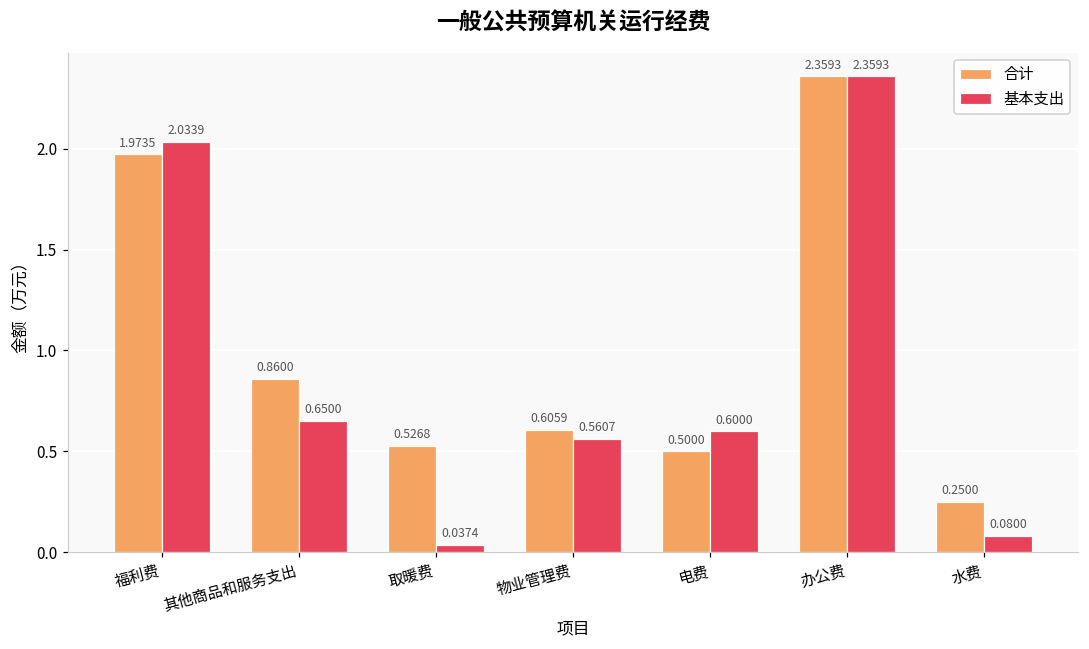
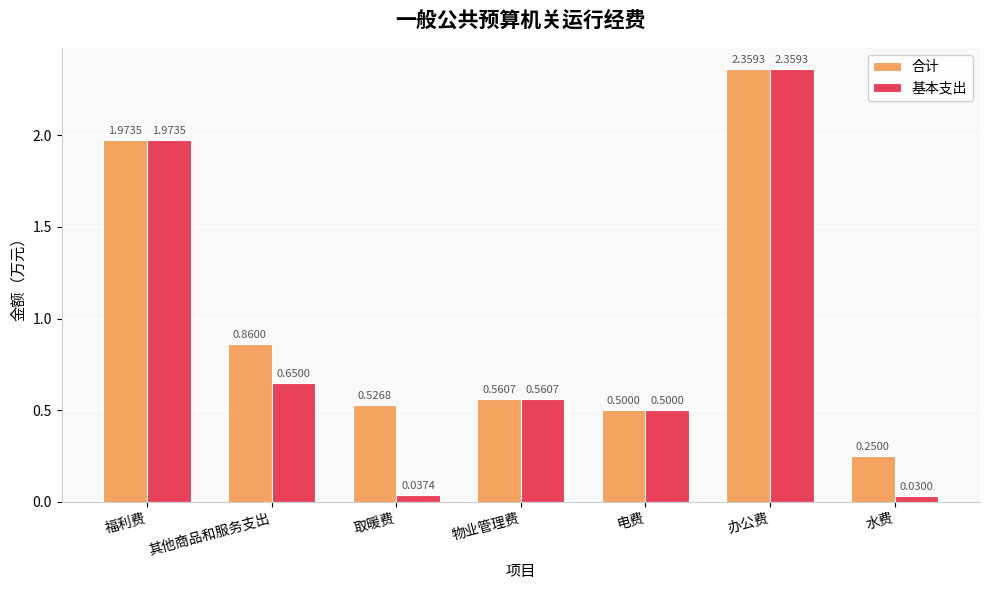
  {
    "合计": {
      "福利费": 1.9735,
      "其他商品和服务支出": 0.8600,
      "取暖费": 0.5268,
-     "物业管理费": 0.6059,
+     "物业管理费": 0.5607,
      "电费": 0.5000,
      "办公费": 2.3593,
      "水费": 0.2500
    },
    "基本支出": {
-     "福利费": 2.0339,
+     "福利费": 1.9735,
      "其他商品和服务支出": 0.6500,
      "取暖费": 0.0374,
      "物业管理费": 0.5607,
-     "电费": 0.6000,
+     "电费": 0.5000,
      "办公费": 2.3593,
-     "水费": 0.0800
+     "水费": 0.0300
    }
  }
